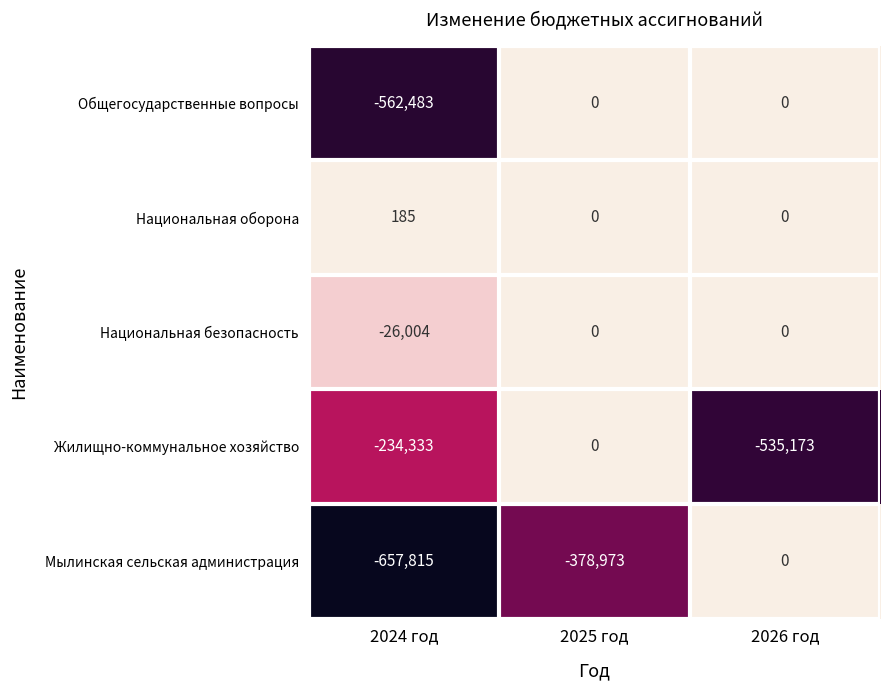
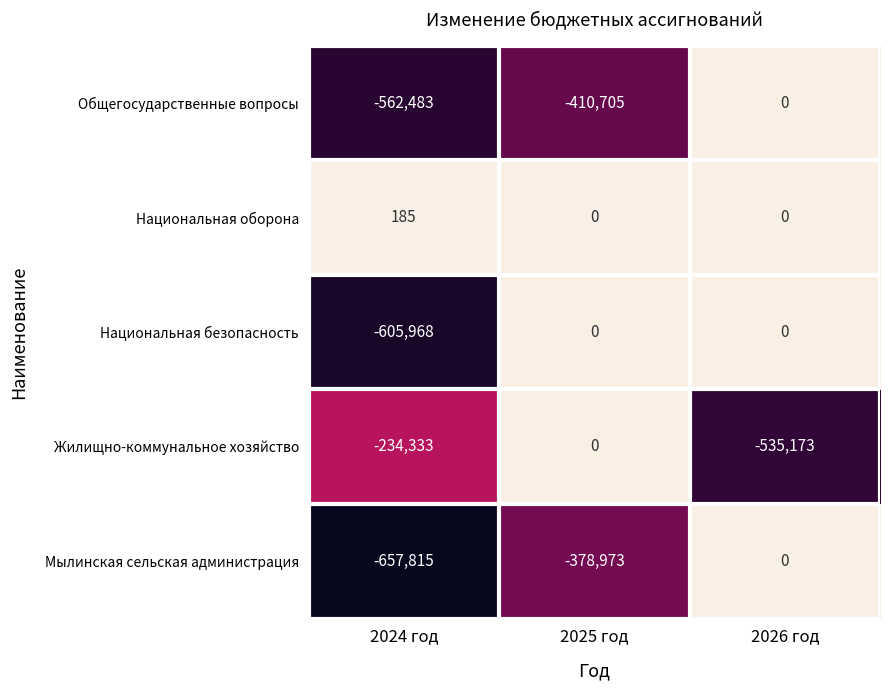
  {
    "Общегосударственные вопросы": {
      "2024 год": "-562,483",
-     "2025 год": "0",
+     "2025 год": "-410,705",
      "2026 год": "0"
    },
    "Национальная оборона": {
      "2024 год": "185",
      "2025 год": "0",
      "2026 год": "0"
    },
    "Национальная безопасность": {
-     "2024 год": "-26,004",
+     "2024 год": "-605,968",
      "2025 год": "0",
      "2026 год": "0"
    },
    "Жилищно-коммунальное хозяйство": {
      "2024 год": "-234,333",
      "2025 год": "0",
      "2026 год": "-535,173"
    },
    "Мылинская сельская администрация": {
      "2024 год": "-657,815",
      "2025 год": "-378,973",
      "2026 год": "0"
    }
  }
